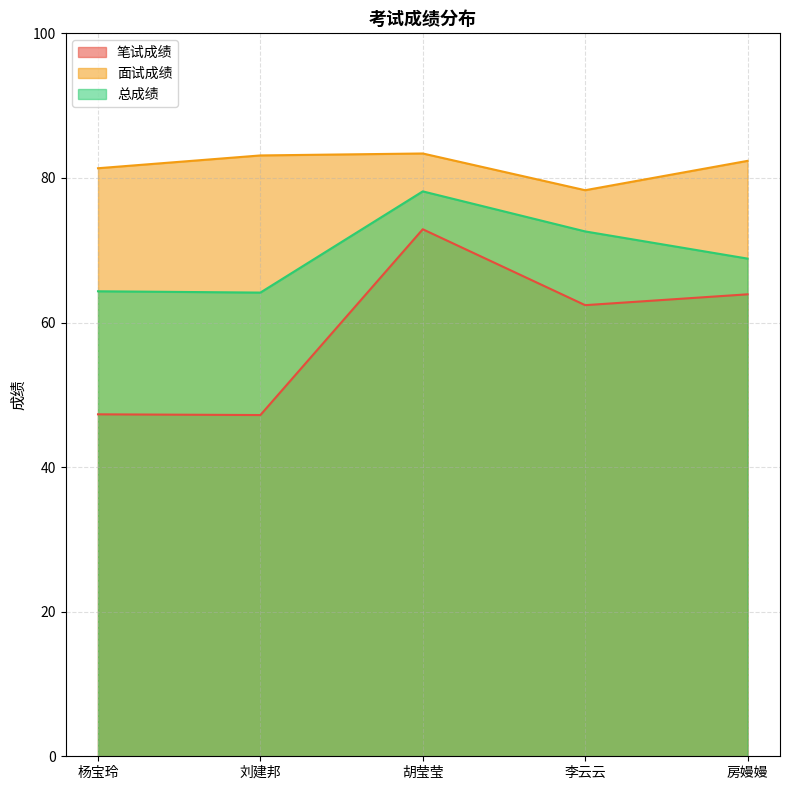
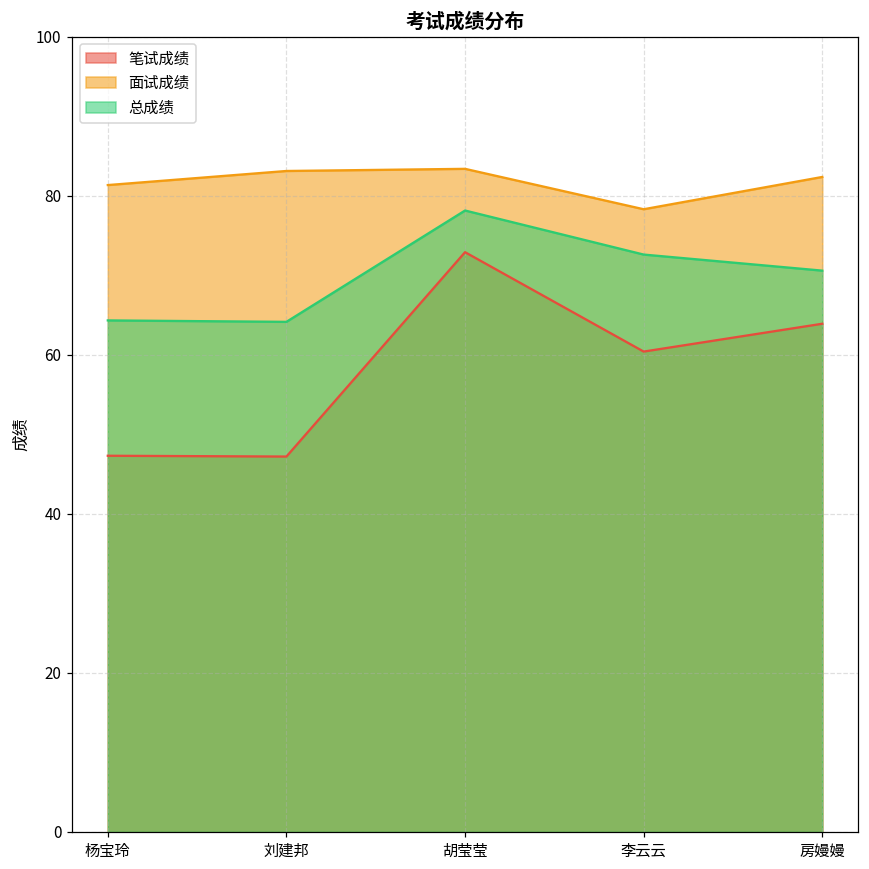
  {
    "笔试成绩": {
      "杨宝玲": 47,
      "刘建邦": 47,
      "胡莹莹": 73,
-     "李云云": 62,
+     "李云云": 60,
      "房嫚嫚": 64
    },
    "面试成绩": {
      "杨宝玲": 81,
      "刘建邦": 83,
      "胡莹莹": 83,
      "李云云": 78,
      "房嫚嫚": 82
    },
    "总成绩": {
      "杨宝玲": 64,
      "刘建邦": 64,
      "胡莹莹": 78,
      "李云云": 73,
-     "房嫚嫚": 69
+     "房嫚嫚": 71
    }
  }
